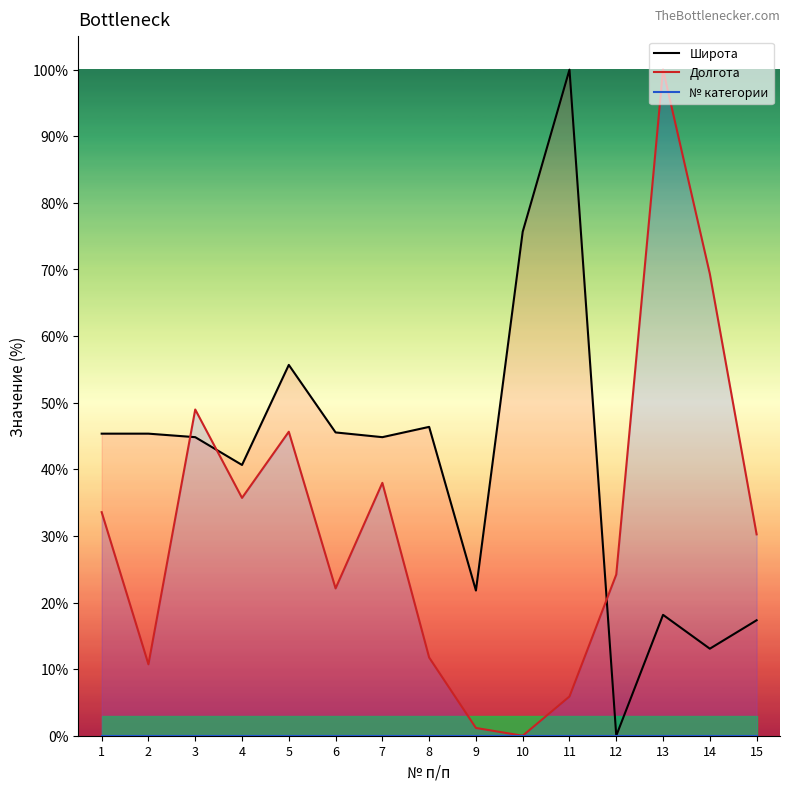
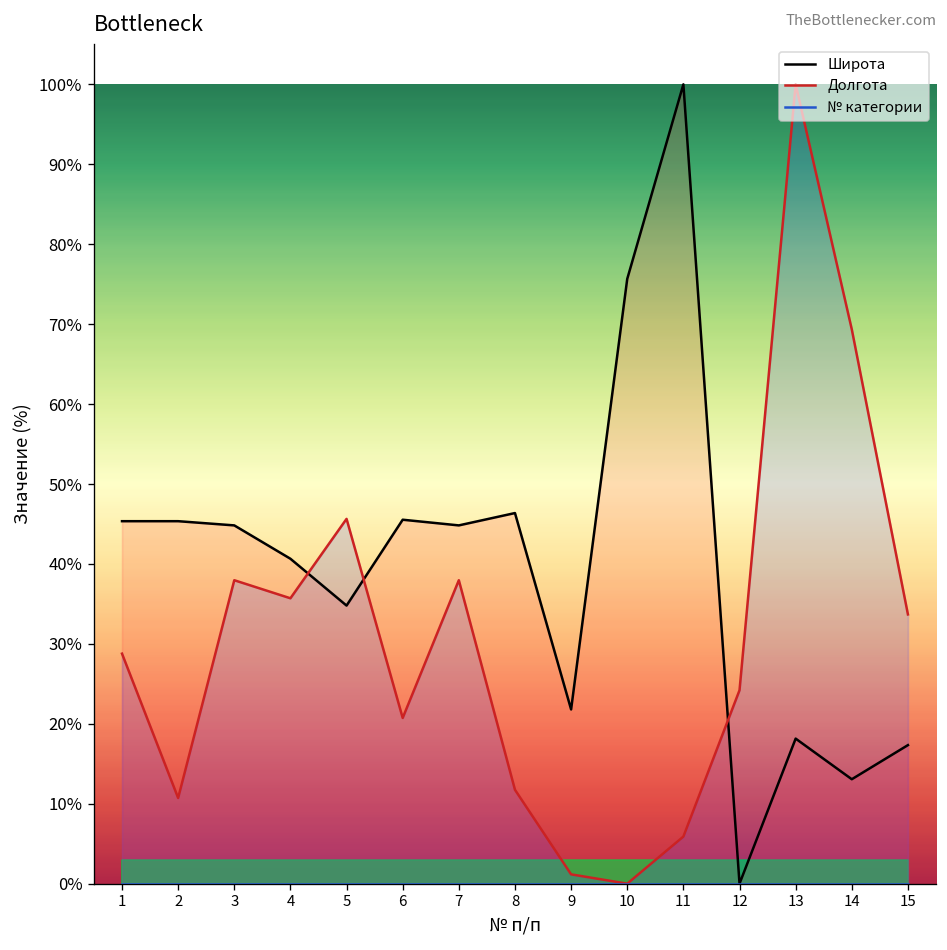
  {
    "Широта": {
      "1": "45%",
      "2": "45%",
      "3": "45%",
      "4": "41%",
-     "5": "56%",
+     "5": "35%",
      "6": "46%",
      "7": "45%",
      "8": "46%",
      "9": "22%",
      "10": "76%",
      "11": "100%",
      "13": "18%",
      "14": "13%",
      "15": "17%"
    },
    "Долгота": {
-     "1": "34%",
+     "1": "29%",
      "2": "11%",
-     "3": "49%",
+     "3": "38%",
      "4": "36%",
      "5": "46%",
-     "6": "22%",
+     "6": "21%",
      "7": "38%",
      "8": "12%",
      "9": "1%",
      "11": "6%",
      "12": "24%",
      "14": "69%",
-     "15": "30%"
+     "15": "34%"
    },
    "№ категории": {
      "1": "0%",
      "2": "0%",
      "3": "0%",
      "4": "0%",
      "5": "0%",
      "6": "0%",
      "7": "0%",
      "8": "0%",
      "9": "0%",
      "11": "0%",
      "13": "0%",
      "14": "0%",
      "15": "0%"
    }
  }
